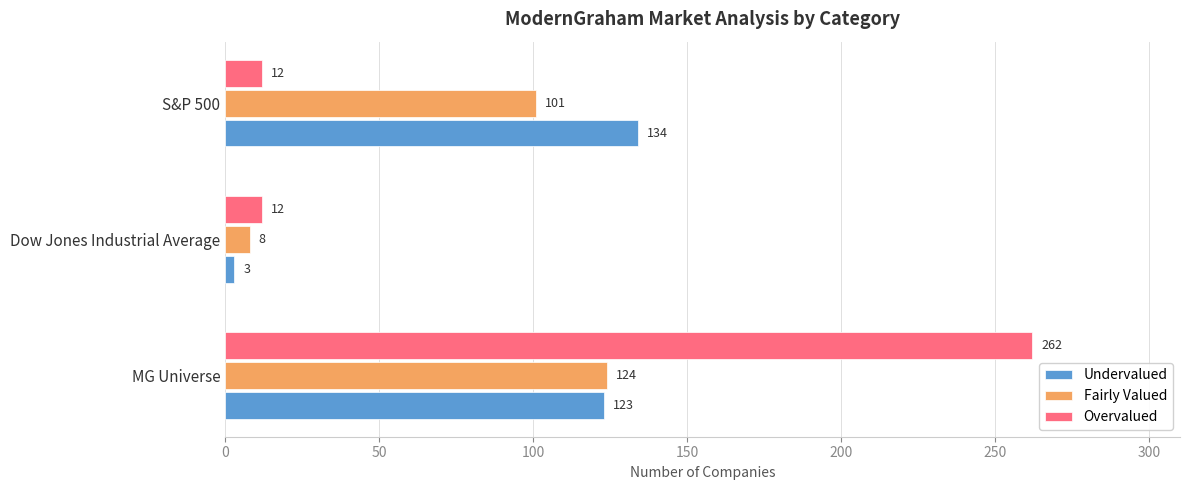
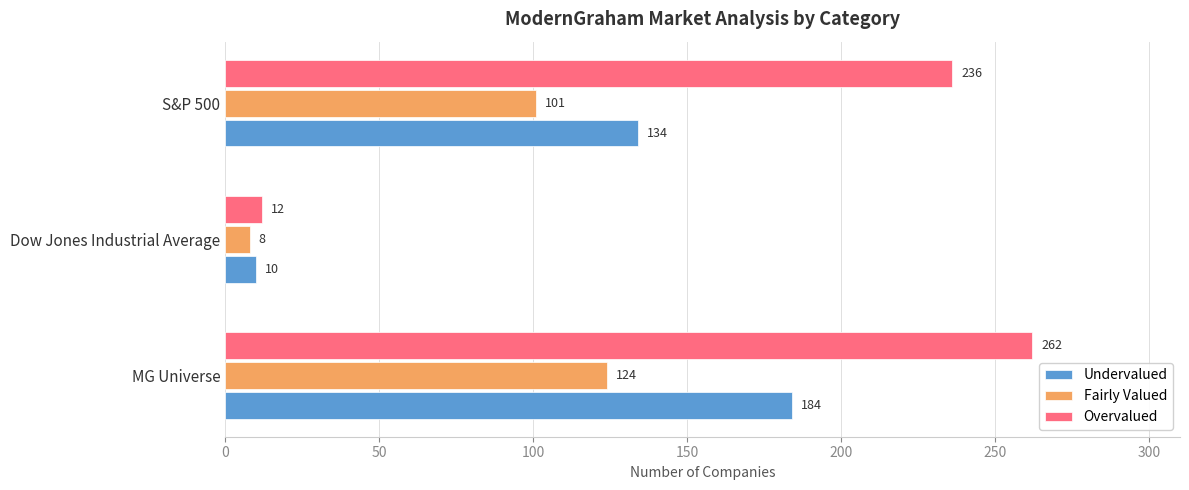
  {
    "Undervalued": {
      "S&P 500": 134,
-     "Dow Jones Industrial Average": 3,
-     "MG Universe": 123
+     "Dow Jones Industrial Average": 10,
+     "MG Universe": 184
    },
    "Fairly Valued": {
      "S&P 500": 101,
      "Dow Jones Industrial Average": 8,
      "MG Universe": 124
    },
    "Overvalued": {
-     "S&P 500": 12,
+     "S&P 500": 236,
      "Dow Jones Industrial Average": 12,
      "MG Universe": 262
    }
  }
